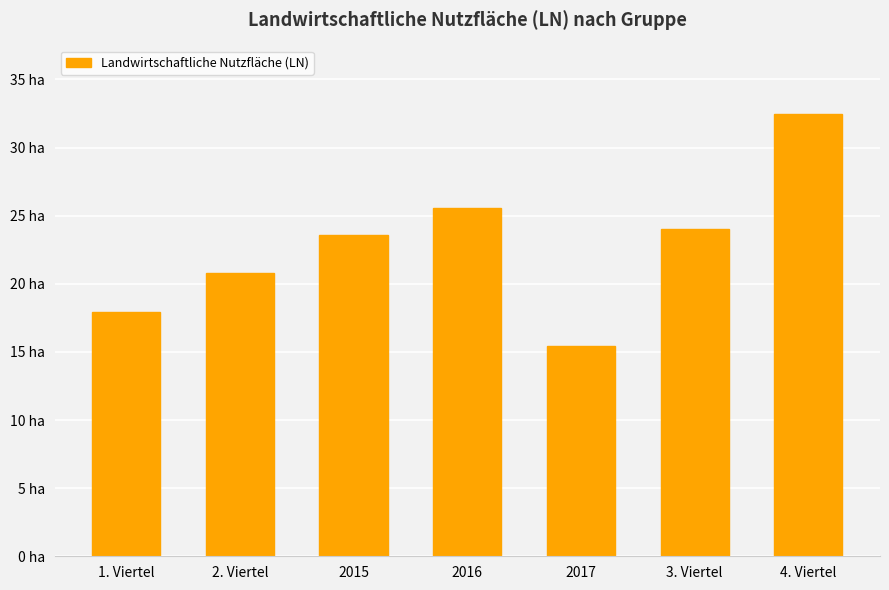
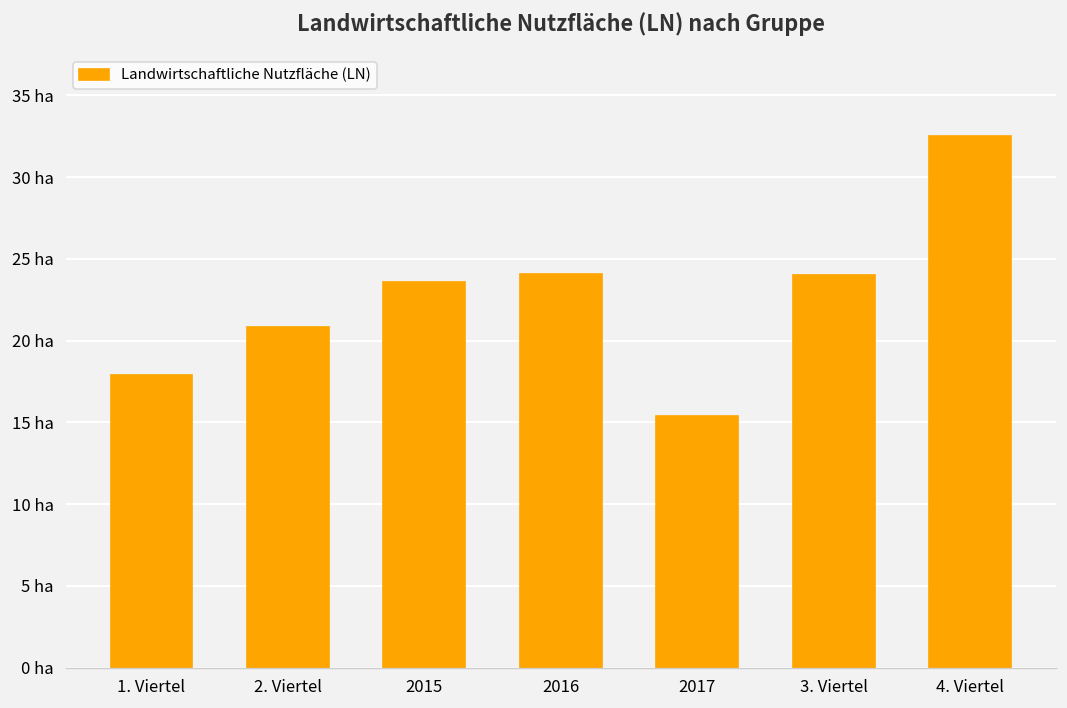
  {
    "1. Viertel": "17.9 ha",
    "2. Viertel": "20.8 ha",
    "2015": "23.6 ha",
-   "2016": "25.6 ha",
+   "2016": "24.1 ha",
    "2017": "15.4 ha",
    "3. Viertel": "24.0 ha",
    "4. Viertel": "32.5 ha"
  }
